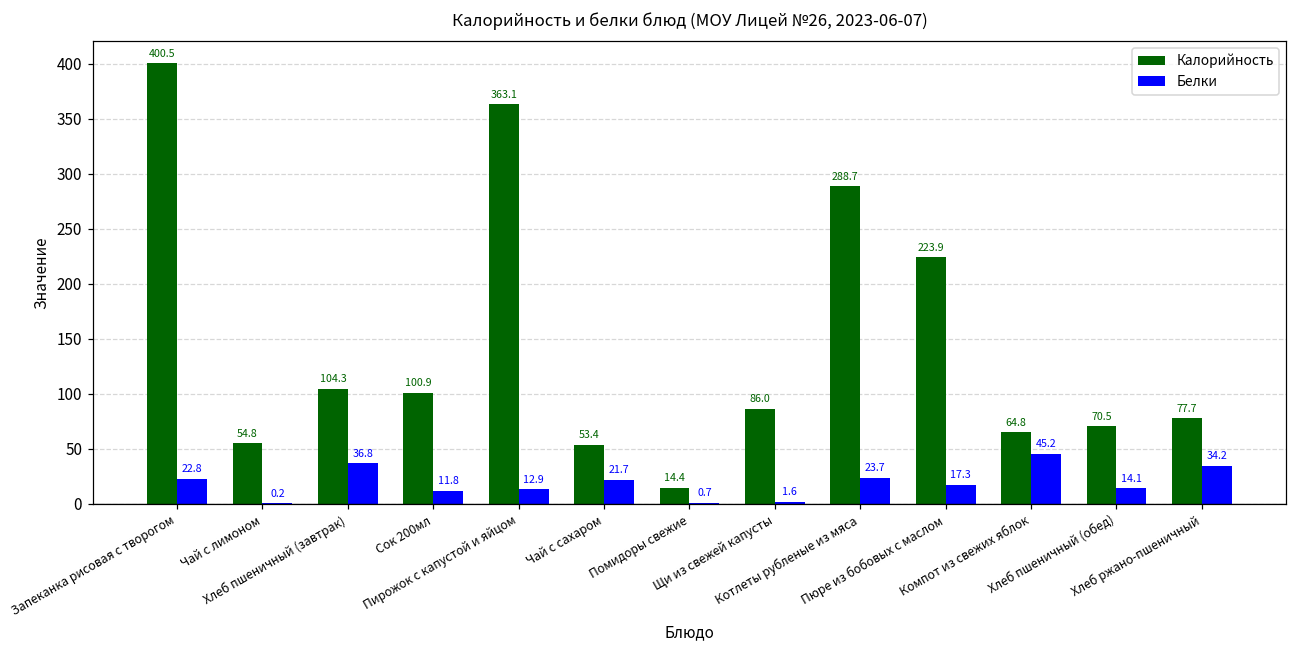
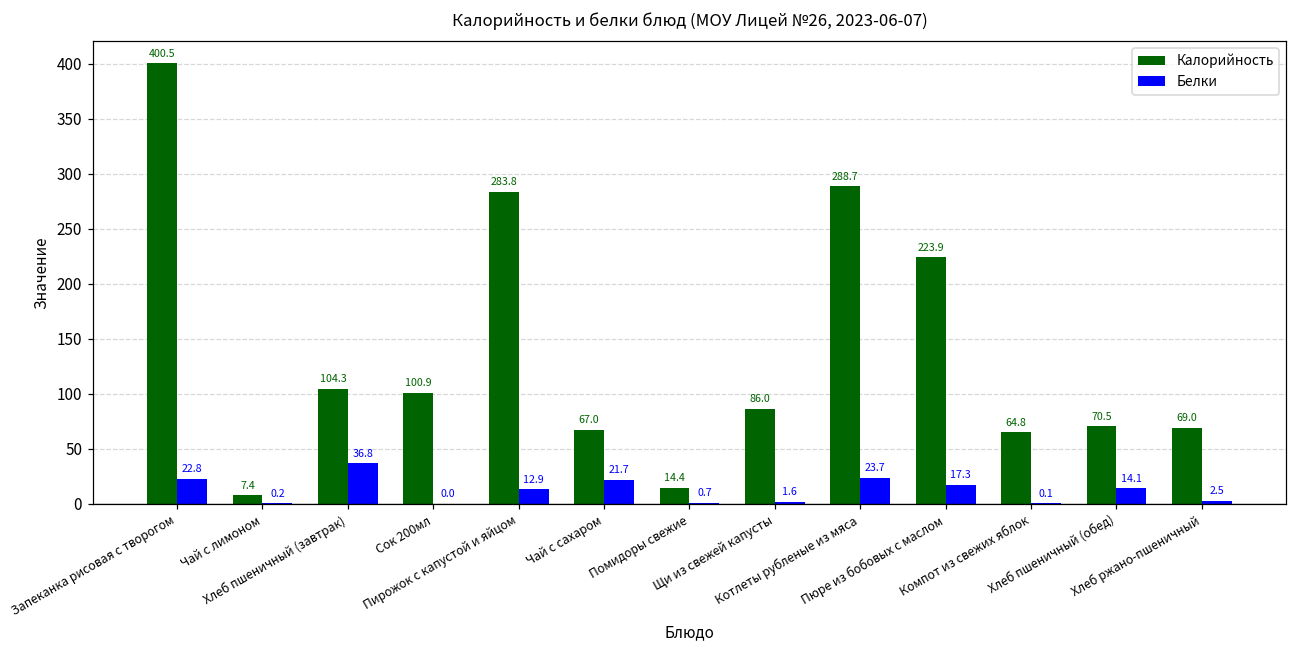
  {
    "Калорийность": {
      "Запеканка рисовая с творогом": 400.5,
-     "Чай с лимоном": 54.8,
+     "Чай с лимоном": 7.4,
      "Хлеб пшеничный (завтрак)": 104.3,
      "Сок 200мл": 100.9,
-     "Пирожок с капустой и яйцом": 363.1,
-     "Чай с сахаром": 53.4,
+     "Пирожок с капустой и яйцом": 283.8,
+     "Чай с сахаром": 67.0,
      "Помидоры свежие": 14.4,
      "Щи из свежей капусты": 86.0,
      "Котлеты рубленые из мяса": 288.7,
      "Пюре из бобовых с маслом": 223.9,
      "Компот из свежих яблок": 64.8,
      "Хлеб пшеничный (обед)": 70.5,
-     "Хлеб ржано-пшеничный": 77.7
+     "Хлеб ржано-пшеничный": 69.0
    },
    "Белки": {
      "Запеканка рисовая с творогом": 22.8,
      "Чай с лимоном": 0.2,
      "Хлеб пшеничный (завтрак)": 36.8,
-     "Сок 200мл": 11.8,
+     "Сок 200мл": 0.0,
      "Пирожок с капустой и яйцом": 12.9,
      "Чай с сахаром": 21.7,
      "Помидоры свежие": 0.7,
      "Щи из свежей капусты": 1.6,
      "Котлеты рубленые из мяса": 23.7,
      "Пюре из бобовых с маслом": 17.3,
-     "Компот из свежих яблок": 45.2,
+     "Компот из свежих яблок": 0.1,
      "Хлеб пшеничный (обед)": 14.1,
-     "Хлеб ржано-пшеничный": 34.2
+     "Хлеб ржано-пшеничный": 2.5
    }
  }
